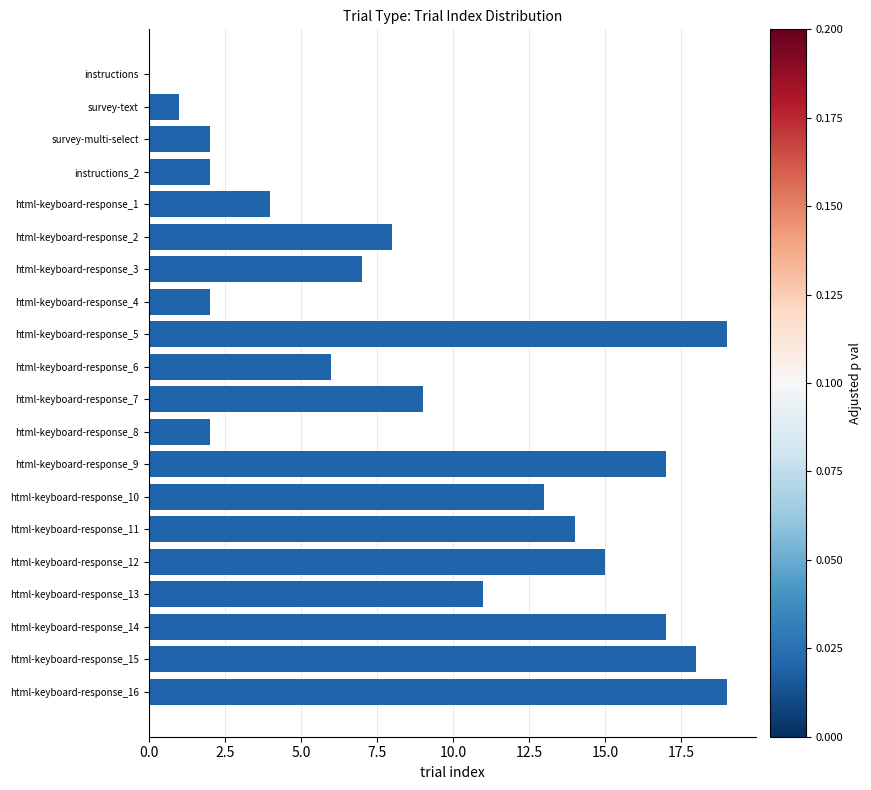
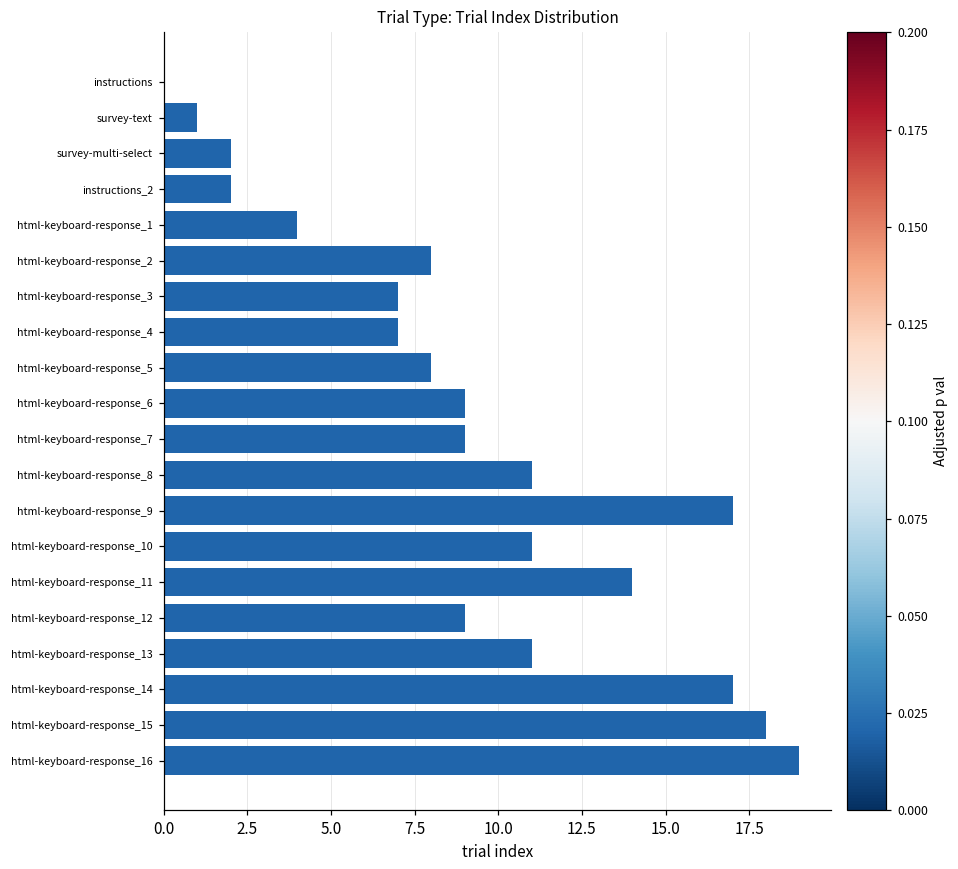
  {
    "instructions": 0,
    "survey-text": 1,
    "survey-multi-select": 2,
    "instructions_2": 2,
    "html-keyboard-response_1": 4,
    "html-keyboard-response_2": 8,
    "html-keyboard-response_3": 7,
-   "html-keyboard-response_4": 2,
-   "html-keyboard-response_5": 19,
-   "html-keyboard-response_6": 6,
+   "html-keyboard-response_4": 7,
+   "html-keyboard-response_5": 8,
+   "html-keyboard-response_6": 9,
    "html-keyboard-response_7": 9,
-   "html-keyboard-response_8": 2,
+   "html-keyboard-response_8": 11,
    "html-keyboard-response_9": 17,
-   "html-keyboard-response_10": 13,
+   "html-keyboard-response_10": 11,
    "html-keyboard-response_11": 14,
-   "html-keyboard-response_12": 15,
+   "html-keyboard-response_12": 9,
    "html-keyboard-response_13": 11,
    "html-keyboard-response_14": 17,
    "html-keyboard-response_15": 18,
    "html-keyboard-response_16": 19
  }
